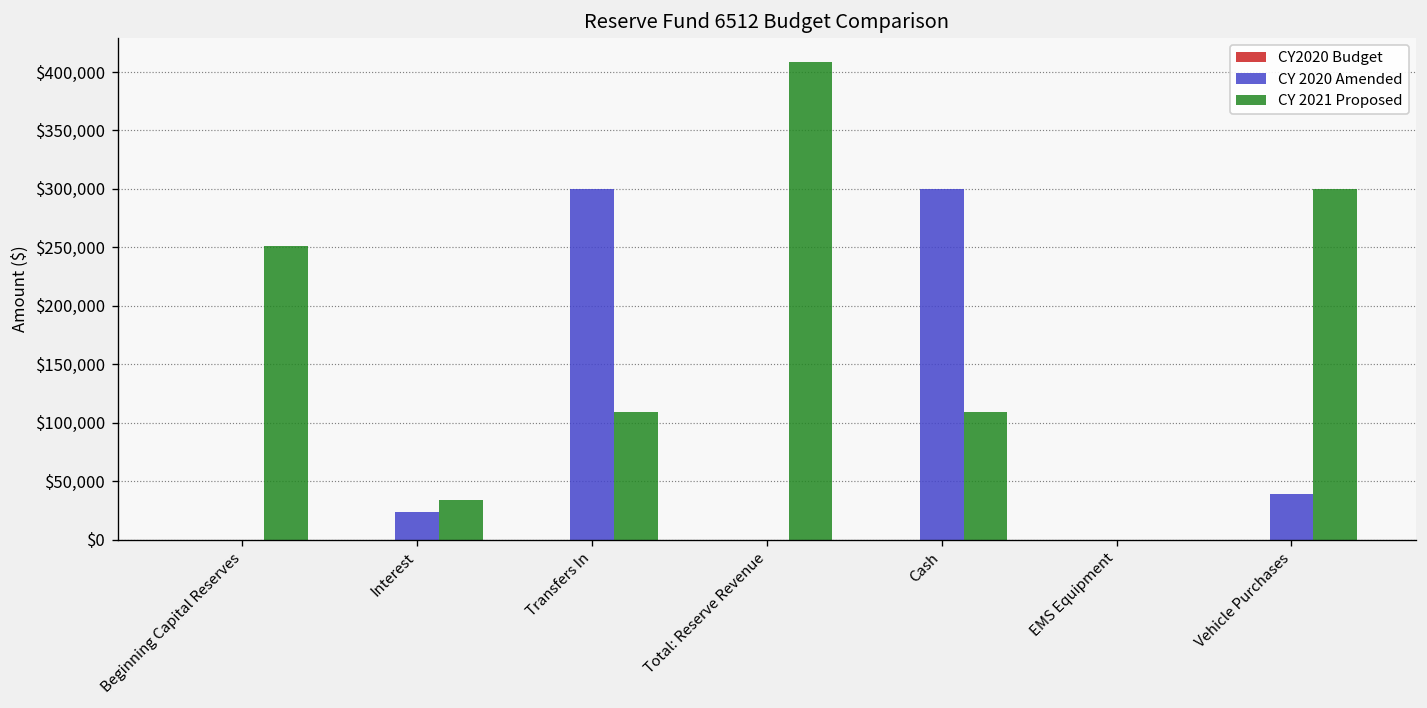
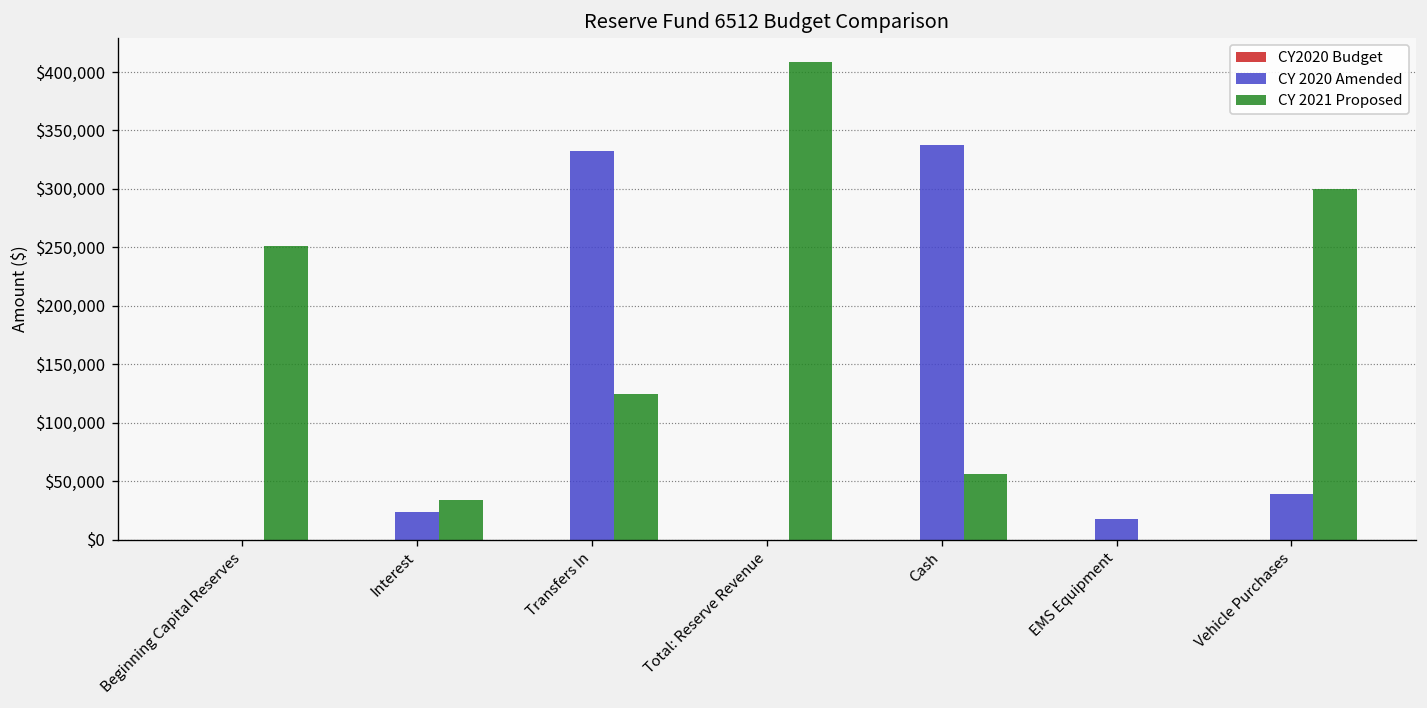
  {
    "CY2020 Budget": {
      "Beginning Capital Reserves": "$0",
      "Interest": "$0",
      "Transfers In": "$0",
      "Total: Reserve Revenue": "$0",
      "Cash": "$0",
      "EMS Equipment": "$0",
      "Vehicle Purchases": "$0"
    },
    "CY 2020 Amended": {
      "Beginning Capital Reserves": "$0",
      "Interest": "$20,000",
-     "Transfers In": "$300,000",
+     "Transfers In": "$330,000",
      "Total: Reserve Revenue": "$0",
-     "Cash": "$300,000",
-     "EMS Equipment": "$0",
+     "Cash": "$340,000",
+     "EMS Equipment": "$20,000",
      "Vehicle Purchases": "$40,000"
    },
    "CY 2021 Proposed": {
      "Beginning Capital Reserves": "$250,000",
      "Interest": "$30,000",
-     "Transfers In": "$110,000",
+     "Transfers In": "$120,000",
      "Total: Reserve Revenue": "$410,000",
-     "Cash": "$110,000",
+     "Cash": "$60,000",
      "EMS Equipment": "$0",
      "Vehicle Purchases": "$300,000"
    }
  }
